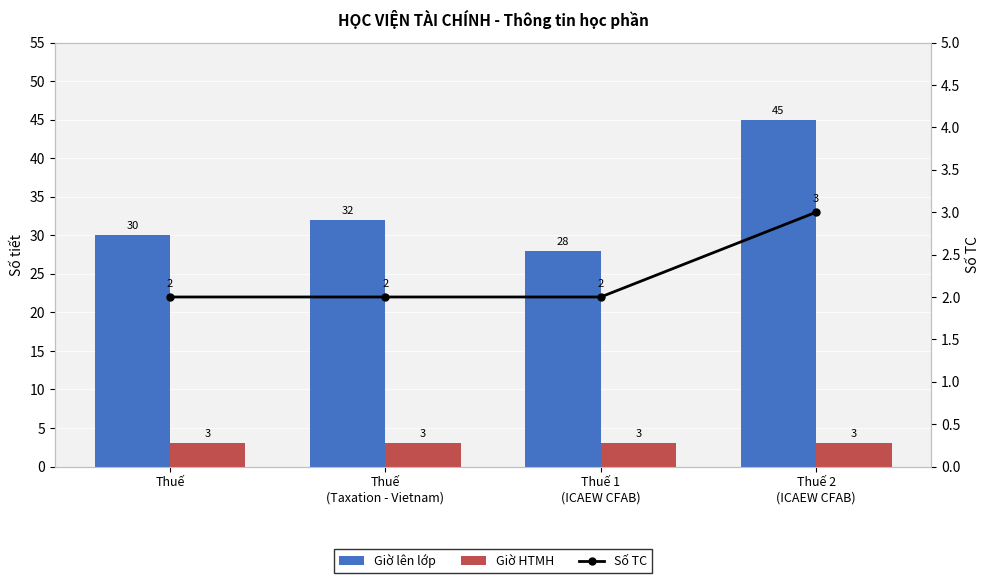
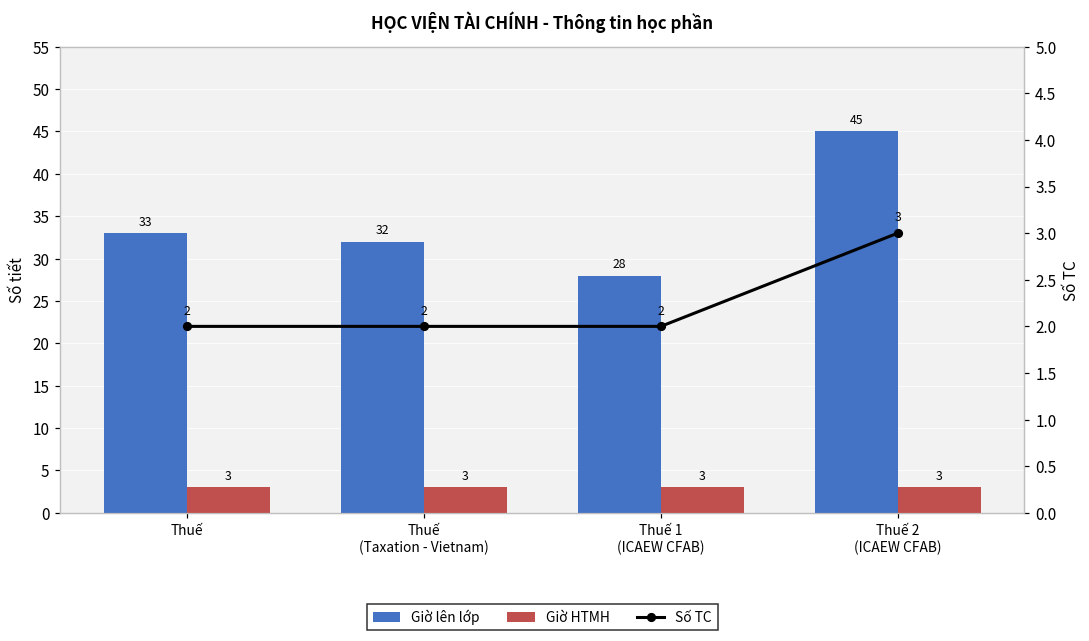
  {
    "Giờ lên lớp": {
-     "Thuế": 30,
+     "Thuế": 33,
      "Thuế (Taxation - Vietnam)": 32,
      "Thuế 1 (ICAEW CFAB)": 28,
      "Thuế 2 (ICAEW CFAB)": 45
    },
    "Giờ HTMH": {
      "Thuế": 3,
      "Thuế (Taxation - Vietnam)": 3,
      "Thuế 1 (ICAEW CFAB)": 3,
      "Thuế 2 (ICAEW CFAB)": 3
    },
    "Số TC": {
      "Thuế": 2,
      "Thuế (Taxation - Vietnam)": 2,
      "Thuế 1 (ICAEW CFAB)": 2,
      "Thuế 2 (ICAEW CFAB)": 3
    }
  }
